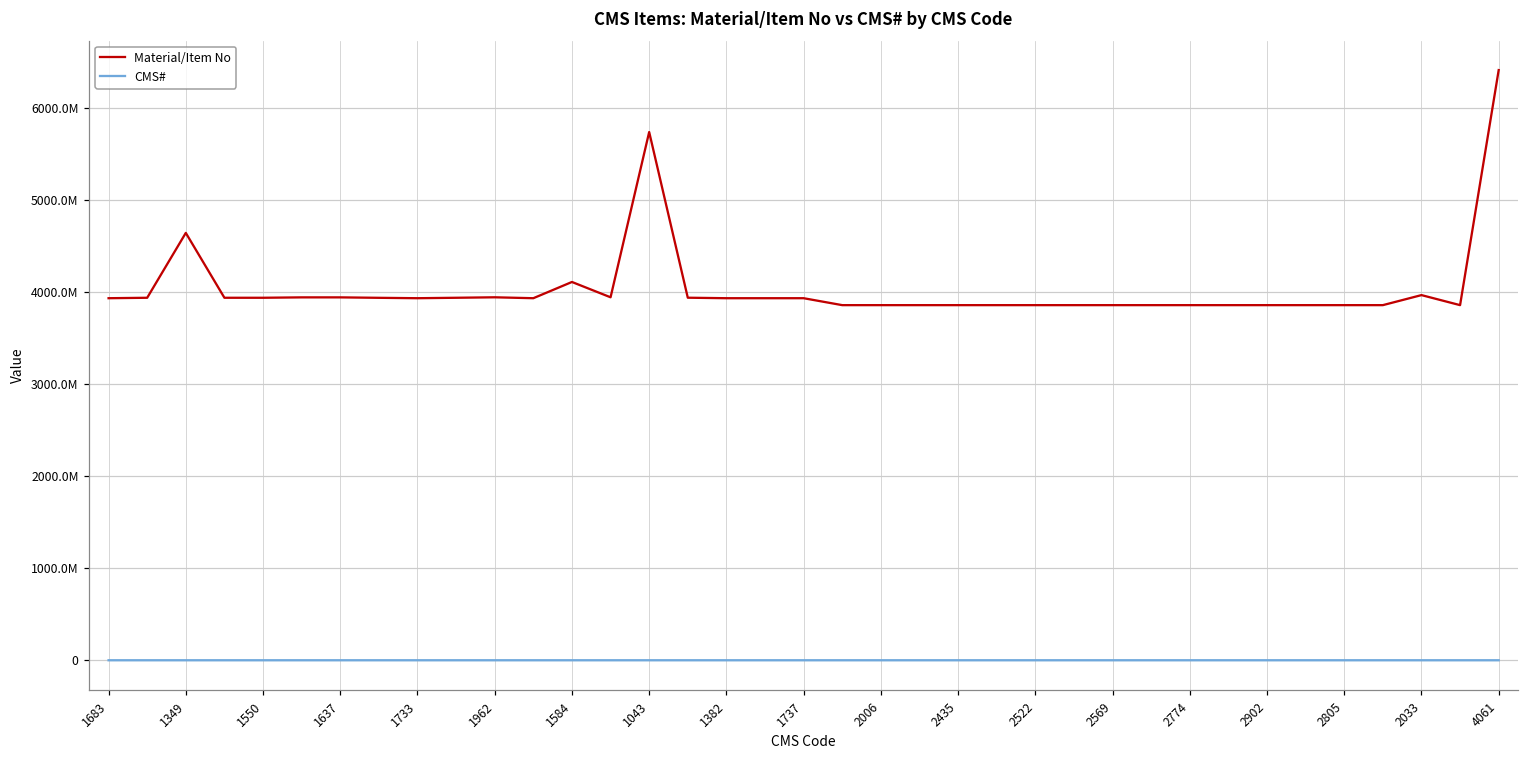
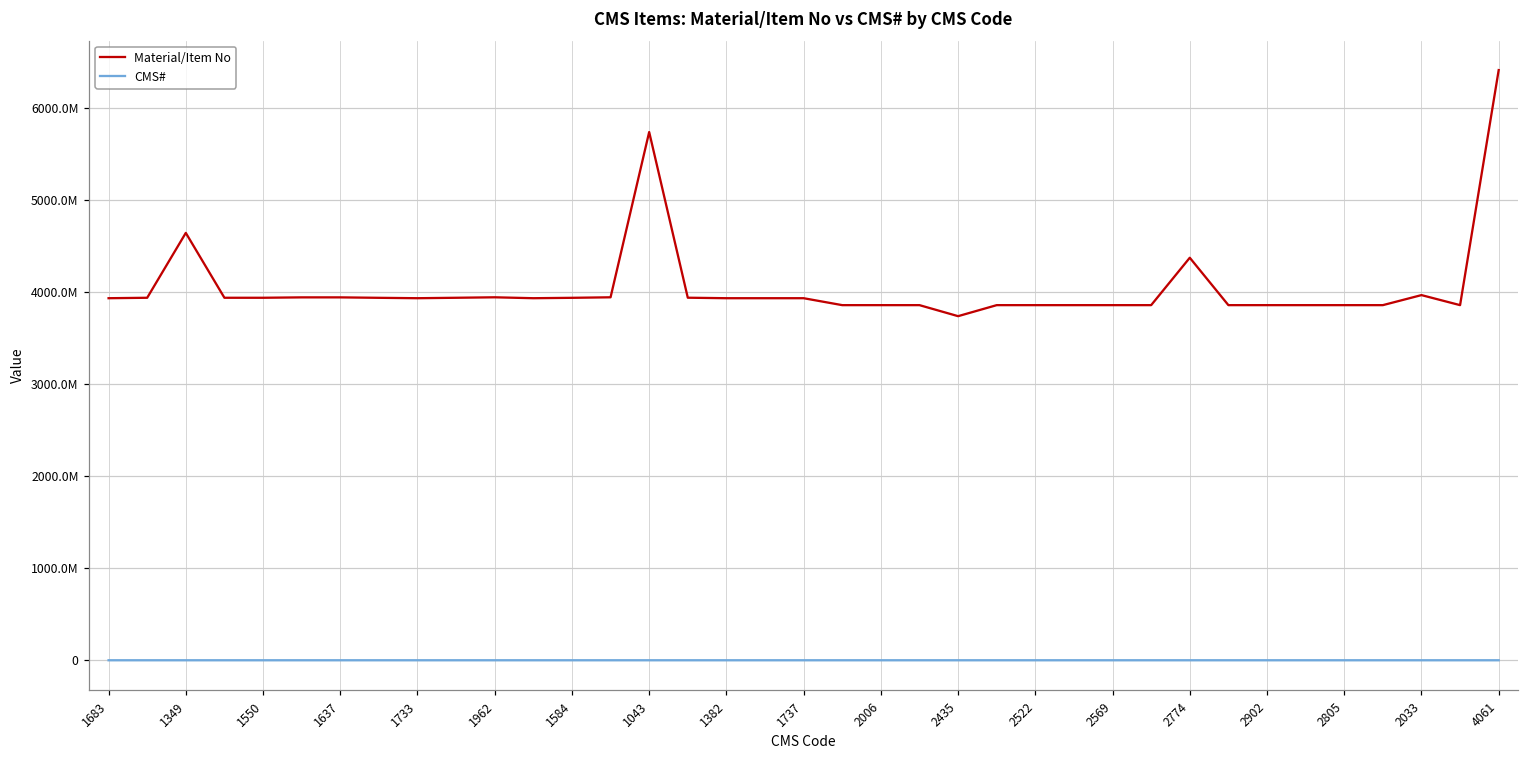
  {
    "Material/Item No": {
      "1683": 3900000000,
      "1349": 4600000000,
      "1550": 3900000000,
      "1637": 3900000000,
      "1733": 3900000000,
      "1962": 3900000000,
-     "1584": 4100000000,
+     "1584": 3900000000,
      "1043": 5700000000,
      "1382": 3900000000,
      "1737": 3900000000,
      "2006": 3900000000,
-     "2435": 3900000000,
+     "2435": 3700000000,
      "2522": 3900000000,
      "2569": 3900000000,
-     "2774": 3900000000,
+     "2774": 4400000000,
      "2902": 3900000000,
      "2805": 3900000000,
      "2033": 4000000000,
      "4061": 6400000000
    },
    "CMS#": {
      "1683": 0,
      "1349": 0,
      "1550": 0,
      "1637": 0,
      "1733": 0,
      "1962": 0,
      "1584": 0,
      "1043": 0,
      "1382": 0,
      "1737": 0,
      "2006": 0,
      "2435": 0,
      "2522": 0,
      "2569": 0,
      "2774": 0,
      "2902": 0,
      "2805": 0,
      "2033": 0,
      "4061": 0
    }
  }
